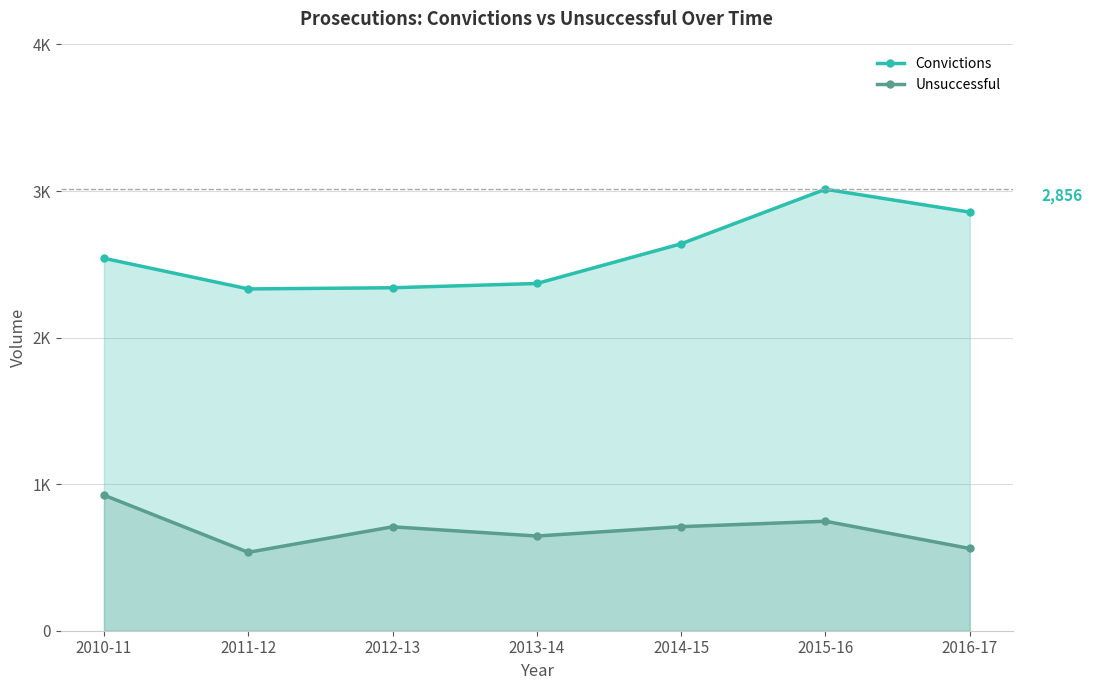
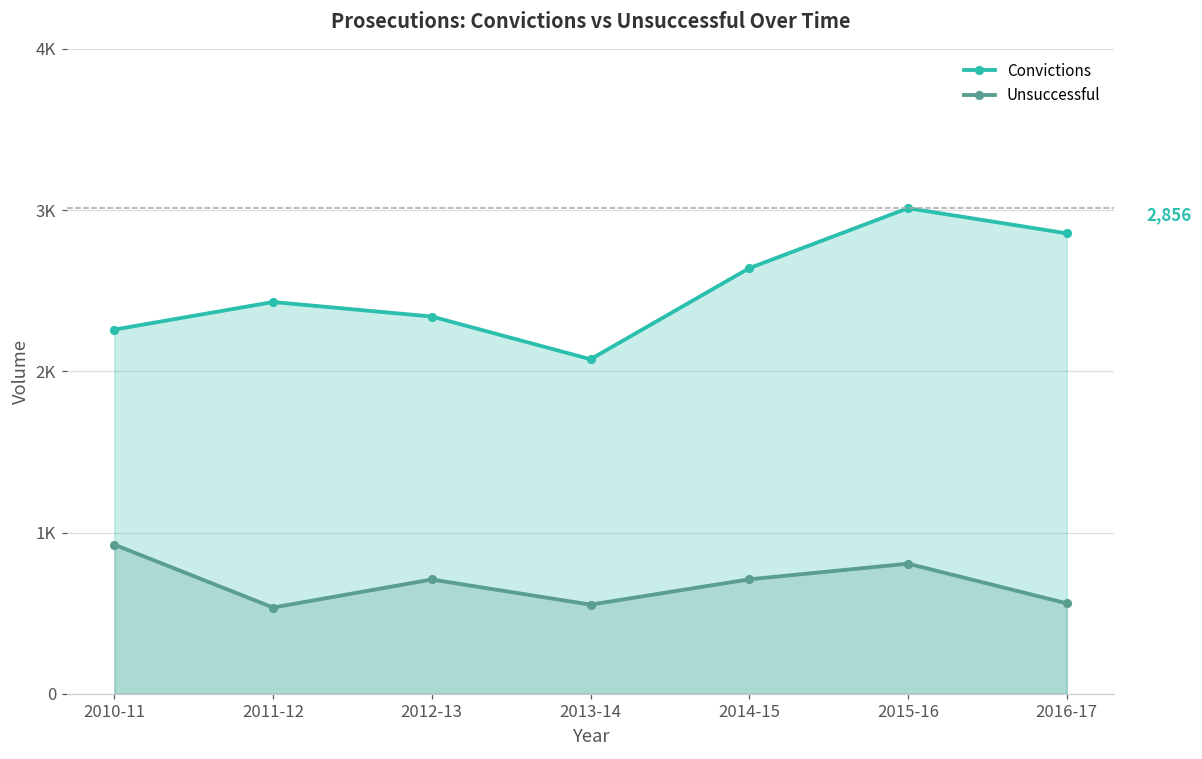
  {
    "Convictions": {
-     "2010-11": 2540,
-     "2011-12": 2330,
+     "2010-11": 2260,
+     "2011-12": 2430,
      "2012-13": 2340,
-     "2013-14": 2370,
+     "2013-14": 2080,
      "2014-15": 2640,
      "2015-16": 3010,
      "2016-17": 2860
    },
    "Unsuccessful": {
      "2010-11": 930,
      "2011-12": 540,
      "2012-13": 710,
-     "2013-14": 650,
+     "2013-14": 550,
      "2014-15": 710,
-     "2015-16": 750,
+     "2015-16": 810,
      "2016-17": 560
    }
  }
